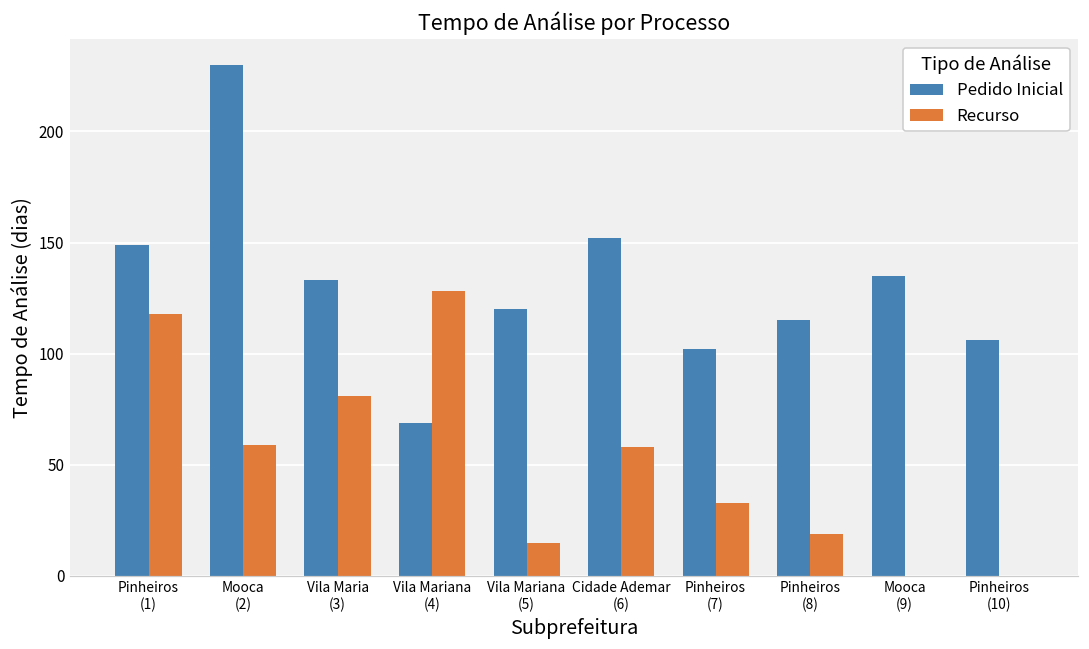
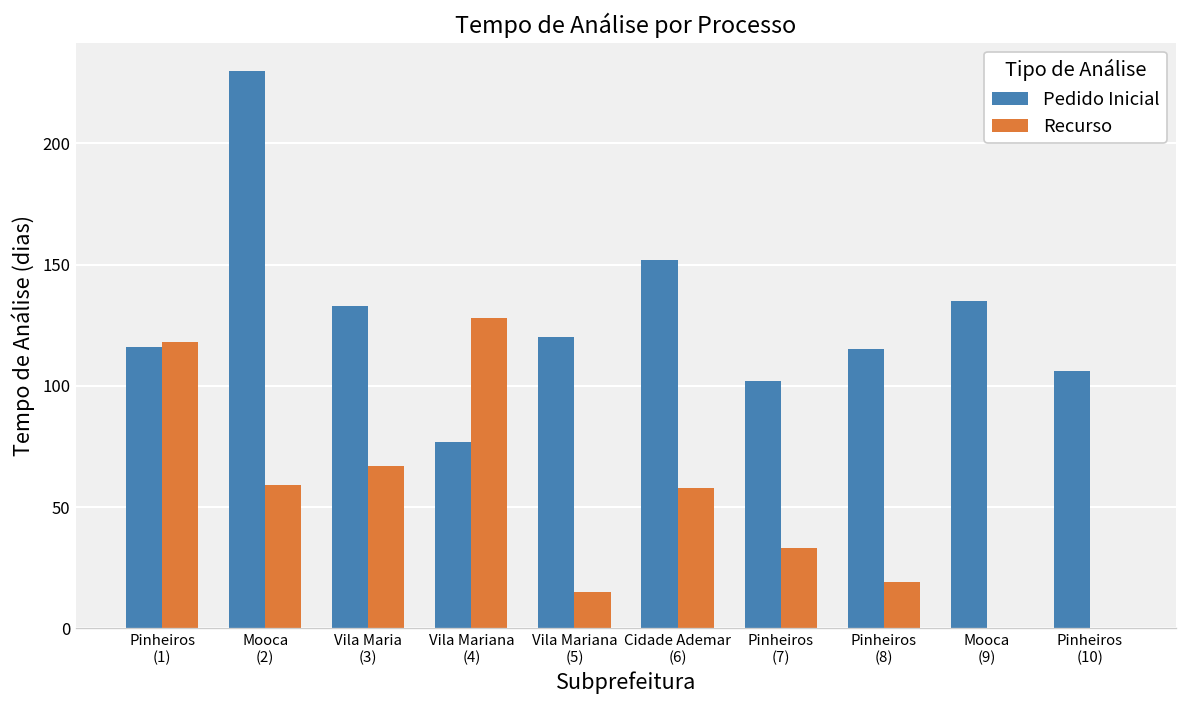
  {
    "Pedido Inicial": {
-     "Pinheiros (1)": 149,
+     "Pinheiros (1)": 116,
      "Mooca (2)": 230,
      "Vila Maria (3)": 133,
-     "Vila Mariana (4)": 69,
+     "Vila Mariana (4)": 77,
      "Vila Mariana (5)": 120,
      "Cidade Ademar (6)": 152,
      "Pinheiros (7)": 102,
      "Pinheiros (8)": 115,
      "Mooca (9)": 135,
      "Pinheiros (10)": 106
    },
    "Recurso": {
      "Pinheiros (1)": 118,
      "Mooca (2)": 59,
-     "Vila Maria (3)": 81,
+     "Vila Maria (3)": 67,
      "Vila Mariana (4)": 128,
      "Vila Mariana (5)": 15,
      "Cidade Ademar (6)": 58,
      "Pinheiros (7)": 33,
      "Pinheiros (8)": 19,
      "Mooca (9)": 0,
      "Pinheiros (10)": 0
    }
  }
